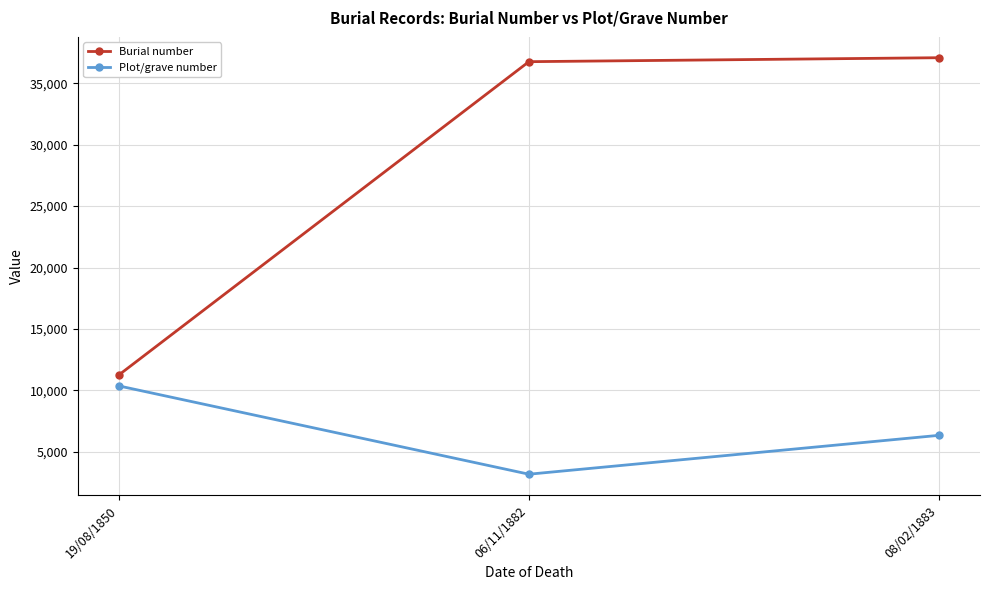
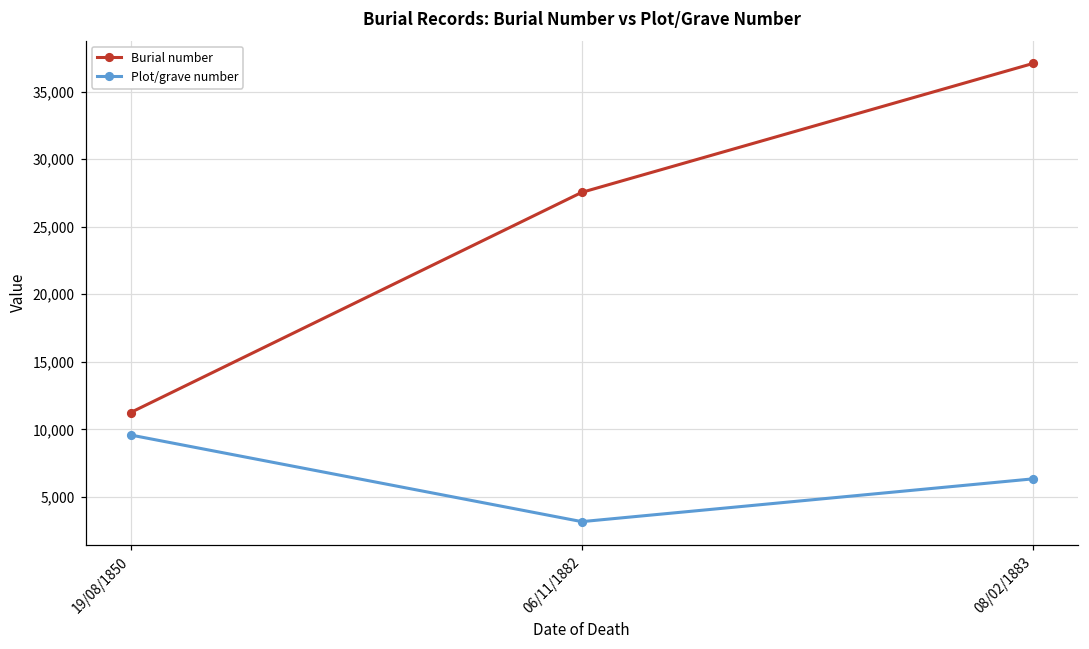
  {
    "Burial number": {
      "19/08/1850": "11,200",
-     "06/11/1882": "36,800",
+     "06/11/1882": "27,500",
      "08/02/1883": "37,100"
    },
    "Plot/grave number": {
-     "19/08/1850": "10,400",
+     "19/08/1850": "9,600",
      "06/11/1882": "3,200",
      "08/02/1883": "6,300"
    }
  }
